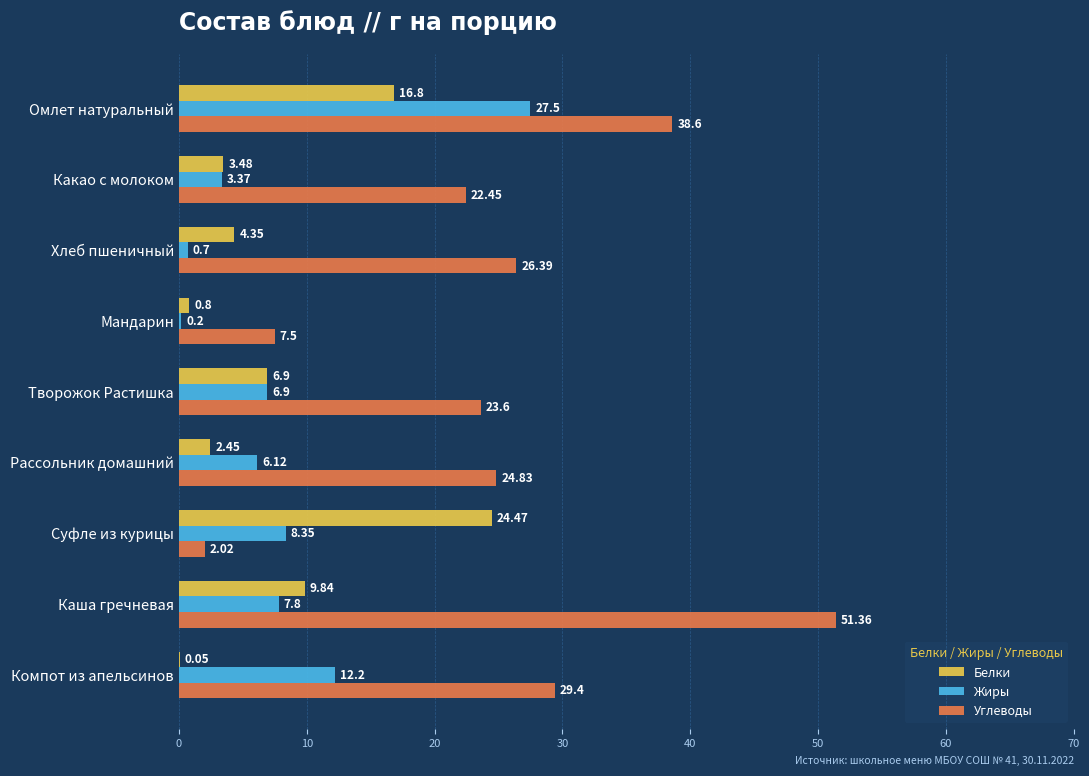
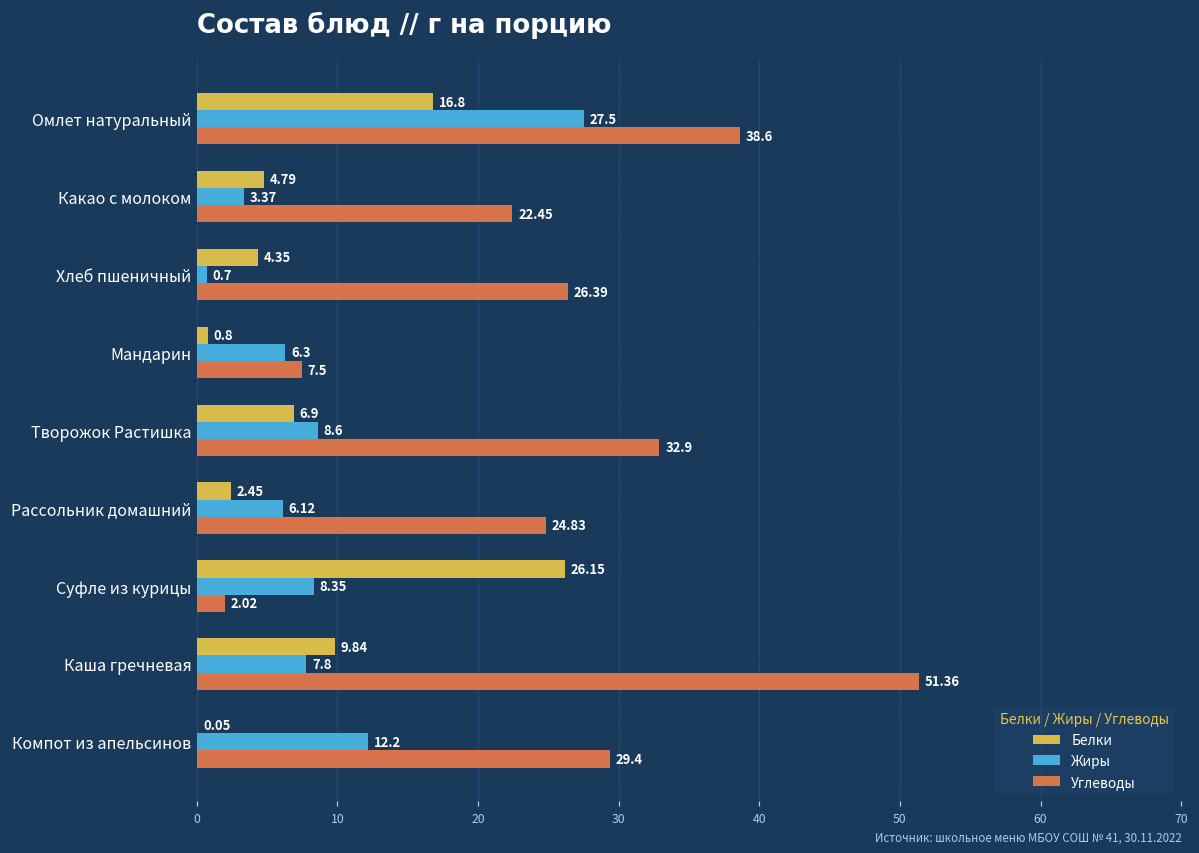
  {
    "Белки": {
      "Омлет натуральный": 16.8,
-     "Какао с молоком": 3.48,
+     "Какао с молоком": 4.79,
      "Хлеб пшеничный": 4.35,
      "Мандарин": 0.8,
      "Творожок Растишка": 6.9,
      "Рассольник домашний": 2.45,
-     "Суфле из курицы": 24.47,
+     "Суфле из курицы": 26.15,
      "Каша гречневая": 9.84,
      "Компот из апельсинов": 0.05
    },
    "Жиры": {
      "Омлет натуральный": 27.5,
      "Какао с молоком": 3.37,
      "Хлеб пшеничный": 0.7,
-     "Мандарин": 0.2,
-     "Творожок Растишка": 6.9,
+     "Мандарин": 6.3,
+     "Творожок Растишка": 8.6,
      "Рассольник домашний": 6.12,
      "Суфле из курицы": 8.35,
      "Каша гречневая": 7.8,
      "Компот из апельсинов": 12.2
    },
    "Углеводы": {
      "Омлет натуральный": 38.6,
      "Какао с молоком": 22.45,
      "Хлеб пшеничный": 26.39,
      "Мандарин": 7.5,
-     "Творожок Растишка": 23.6,
+     "Творожок Растишка": 32.9,
      "Рассольник домашний": 24.83,
      "Суфле из курицы": 2.02,
      "Каша гречневая": 51.36,
      "Компот из апельсинов": 29.4
    }
  }
